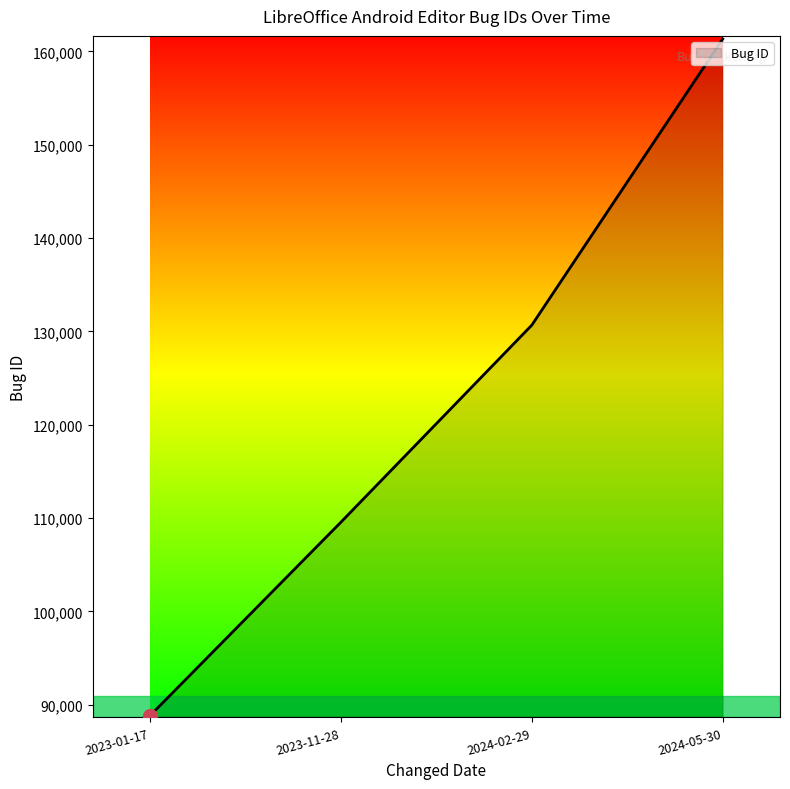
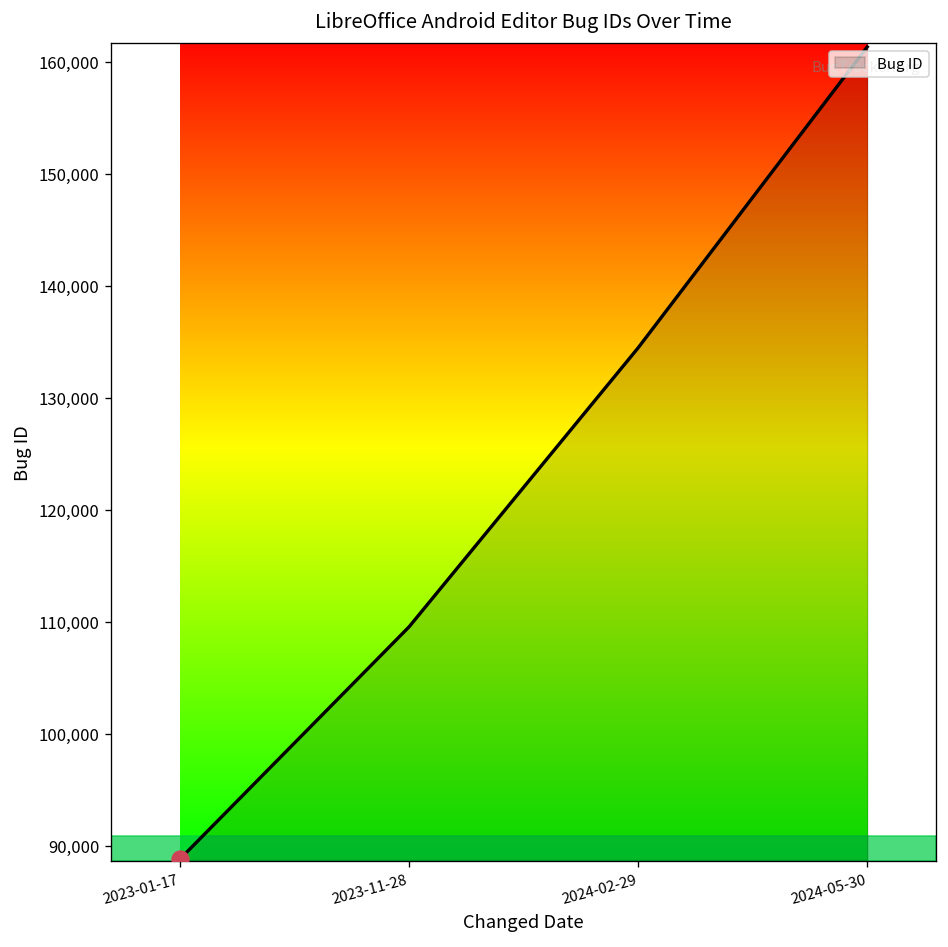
  {
    "Bug ID": {
      "2023-11-28": "110,000",
-     "2024-02-29": "131,000",
+     "2024-02-29": "134,000",
      "2024-05-30": "161,000"
    }
  }
